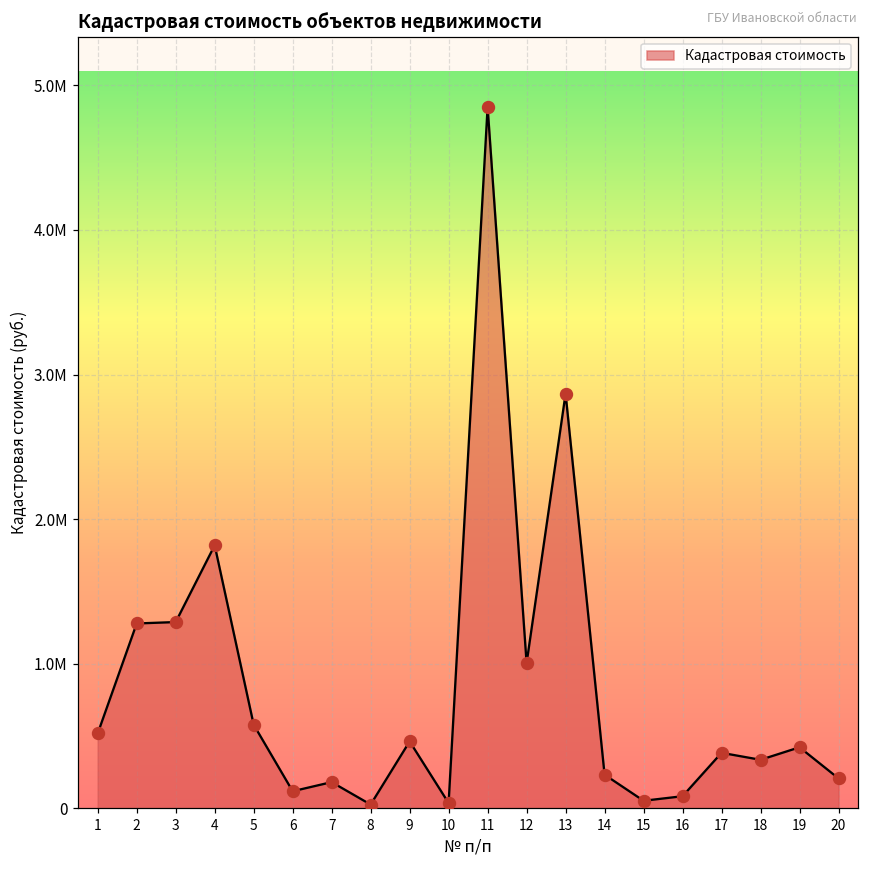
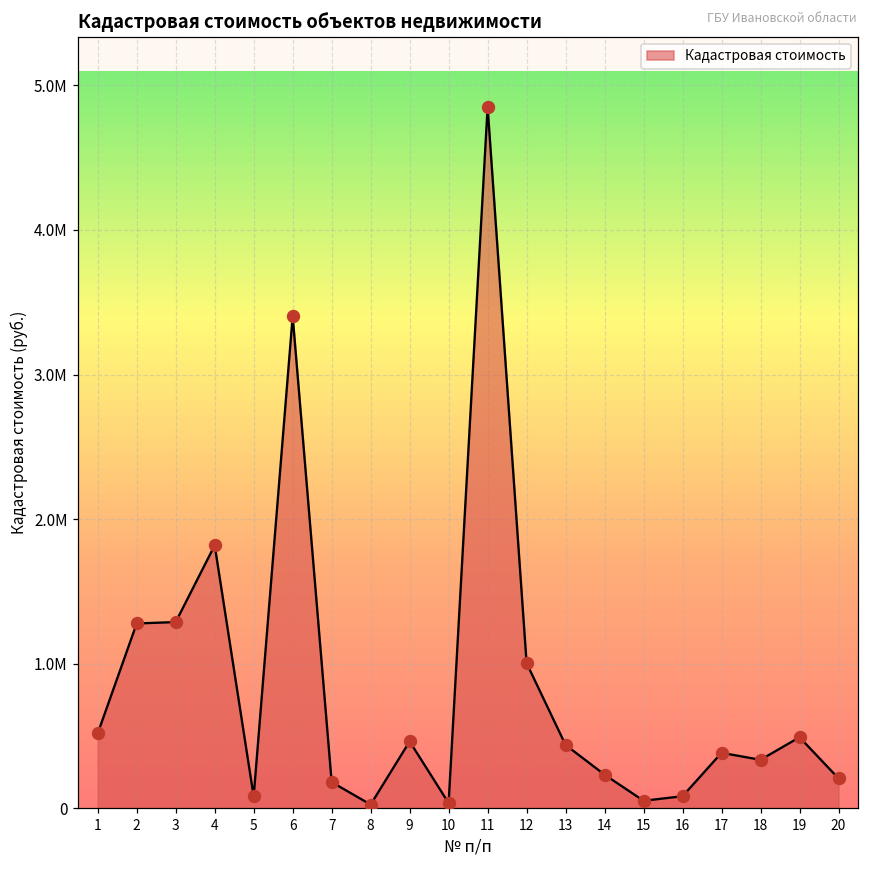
  {
    "1": 520000,
    "2": 1280000,
    "3": 1290000,
    "4": 1820000,
-   "5": 580000,
-   "6": 120000,
+   "5": 80000,
+   "6": 3400000,
    "7": 180000,
    "8": 30000,
    "9": 460000,
    "10": 40000,
    "11": 4850000,
    "12": 1000000,
-   "13": 2870000,
+   "13": 440000,
    "14": 230000,
    "15": 50000,
    "16": 80000,
    "17": 380000,
    "18": 330000,
-   "19": 420000,
+   "19": 490000,
    "20": 210000
  }
